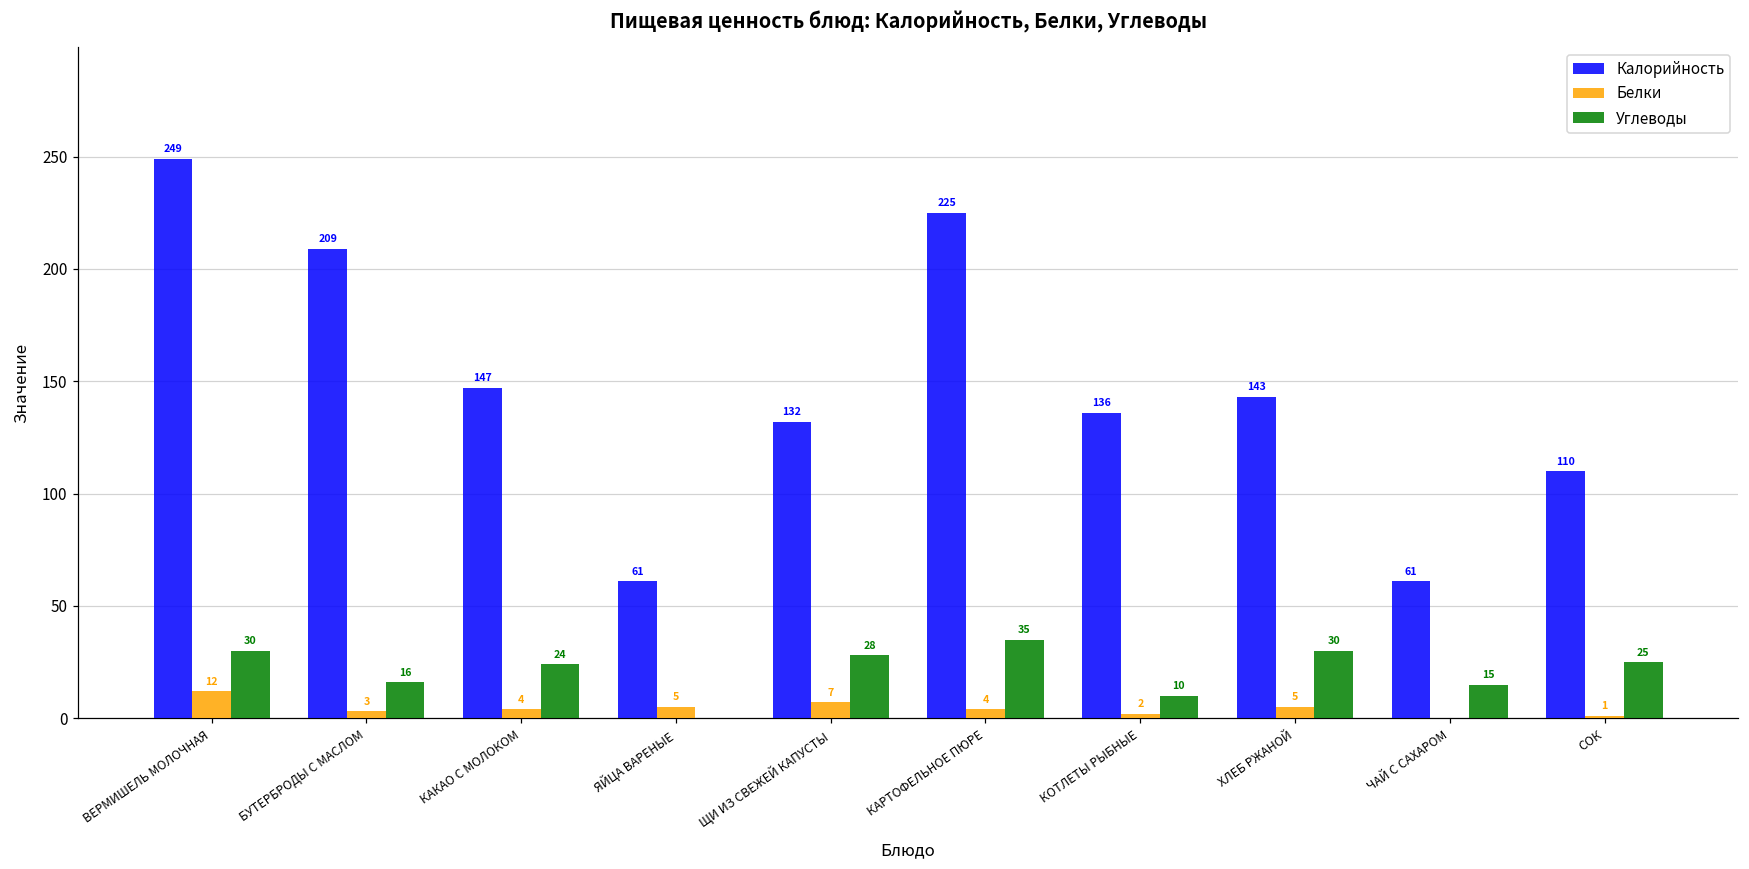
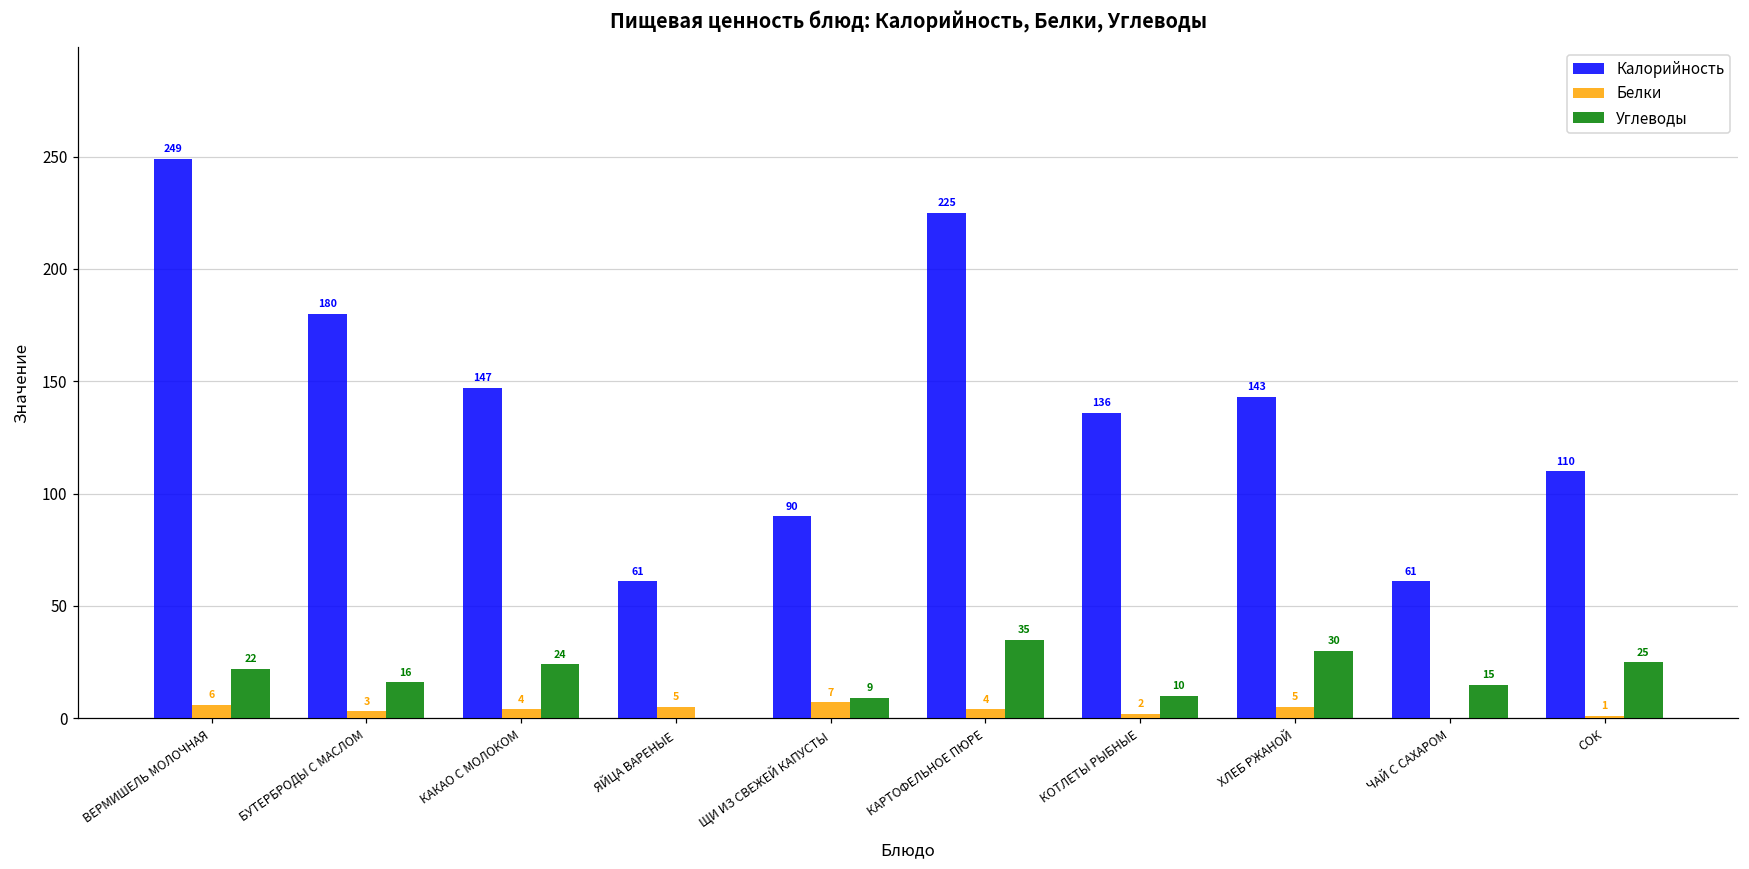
  {
    "Калорийность": {
      "ВЕРМИШЕЛЬ МОЛОЧНАЯ": 249,
-     "БУТЕРБРОДЫ С МАСЛОМ": 209,
+     "БУТЕРБРОДЫ С МАСЛОМ": 180,
      "КАКАО С МОЛОКОМ": 147,
      "ЯЙЦА ВАРЕНЫЕ": 61,
-     "ЩИ ИЗ СВЕЖЕЙ КАПУСТЫ": 132,
+     "ЩИ ИЗ СВЕЖЕЙ КАПУСТЫ": 90,
      "КАРТОФЕЛЬНОЕ ПЮРЕ": 225,
      "КОТЛЕТЫ РЫБНЫЕ": 136,
      "ХЛЕБ РЖАНОЙ": 143,
      "ЧАЙ С САХАРОМ": 61,
      "СОК": 110
    },
    "Белки": {
-     "ВЕРМИШЕЛЬ МОЛОЧНАЯ": 12,
+     "ВЕРМИШЕЛЬ МОЛОЧНАЯ": 6,
      "БУТЕРБРОДЫ С МАСЛОМ": 3,
      "КАКАО С МОЛОКОМ": 4,
      "ЯЙЦА ВАРЕНЫЕ": 5,
      "ЩИ ИЗ СВЕЖЕЙ КАПУСТЫ": 7,
      "КАРТОФЕЛЬНОЕ ПЮРЕ": 4,
      "КОТЛЕТЫ РЫБНЫЕ": 2,
      "ХЛЕБ РЖАНОЙ": 5,
      "СОК": 1
    },
    "Углеводы": {
-     "ВЕРМИШЕЛЬ МОЛОЧНАЯ": 30,
+     "ВЕРМИШЕЛЬ МОЛОЧНАЯ": 22,
      "БУТЕРБРОДЫ С МАСЛОМ": 16,
      "КАКАО С МОЛОКОМ": 24,
-     "ЩИ ИЗ СВЕЖЕЙ КАПУСТЫ": 28,
+     "ЩИ ИЗ СВЕЖЕЙ КАПУСТЫ": 9,
      "КАРТОФЕЛЬНОЕ ПЮРЕ": 35,
      "КОТЛЕТЫ РЫБНЫЕ": 10,
      "ХЛЕБ РЖАНОЙ": 30,
      "ЧАЙ С САХАРОМ": 15,
      "СОК": 25
    }
  }
